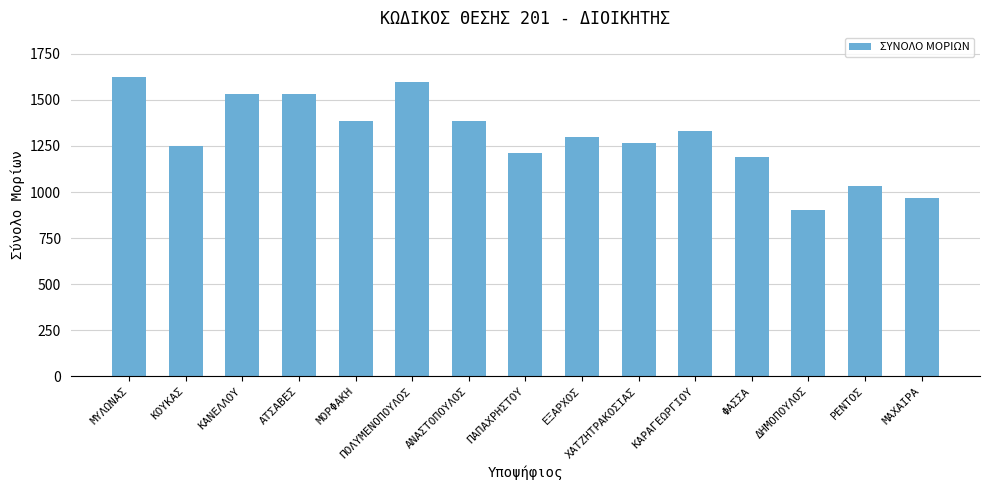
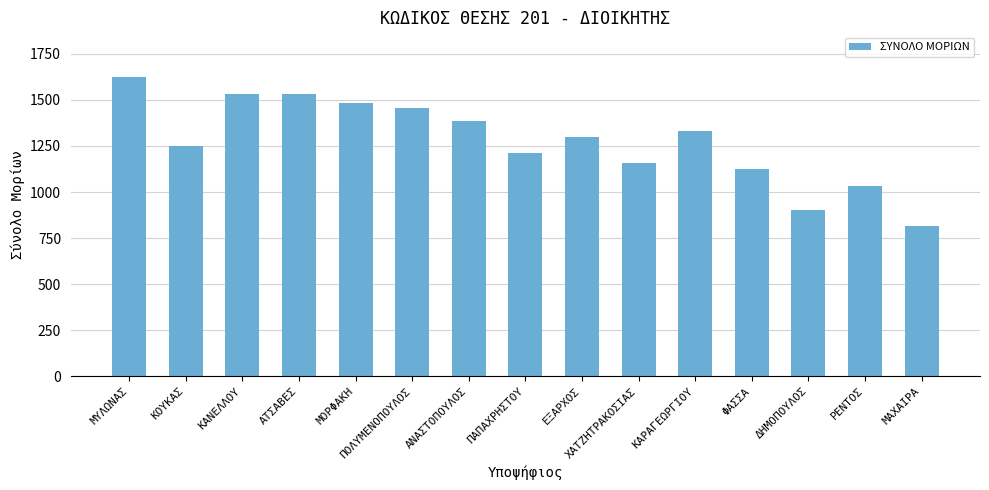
  {
    "ΜΥΛΩΝΑΣ": 1620,
    "ΚΟΥΚΑΣ": 1250,
    "ΚΑΝΕΛΛΟΥ": 1530,
    "ΑΤΣΑΒΕΣ": 1530,
-   "ΜΟΡΦΑΚΗ": 1380,
-   "ΠΟΛΥΜΕΝΟΠΟΥΛΟΣ": 1600,
+   "ΜΟΡΦΑΚΗ": 1480,
+   "ΠΟΛΥΜΕΝΟΠΟΥΛΟΣ": 1460,
    "ΑΝΑΣΤΟΠΟΥΛΟΣ": 1380,
    "ΠΑΠΑΧΡΗΣΤΟΥ": 1210,
    "ΕΞΑΡΧΟΣ": 1300,
-   "ΧΑΤΖΗΤΡΑΚΟΣΙΑΣ": 1270,
+   "ΧΑΤΖΗΤΡΑΚΟΣΙΑΣ": 1160,
    "ΚΑΡΑΓΕΩΡΓΙΟΥ": 1330,
-   "ΦΑΣΣΑ": 1190,
+   "ΦΑΣΣΑ": 1130,
    "ΔΗΜΟΠΟΥΛΟΣ": 900,
    "ΡΕΝΤΟΣ": 1030,
-   "ΜΑΧΑΙΡΑ": 970
+   "ΜΑΧΑΙΡΑ": 820
  }
